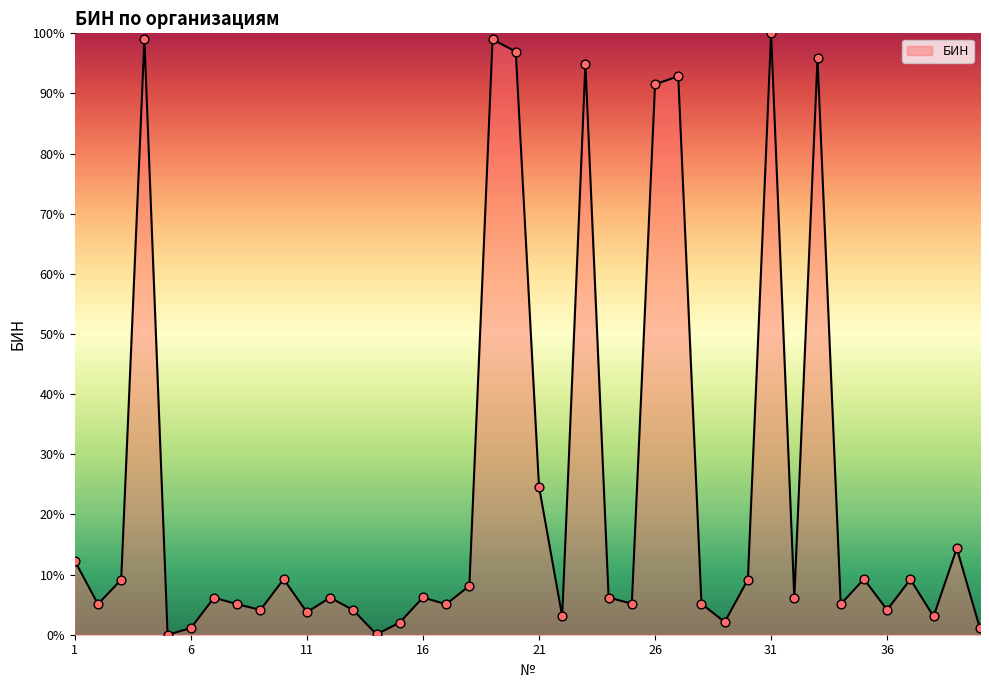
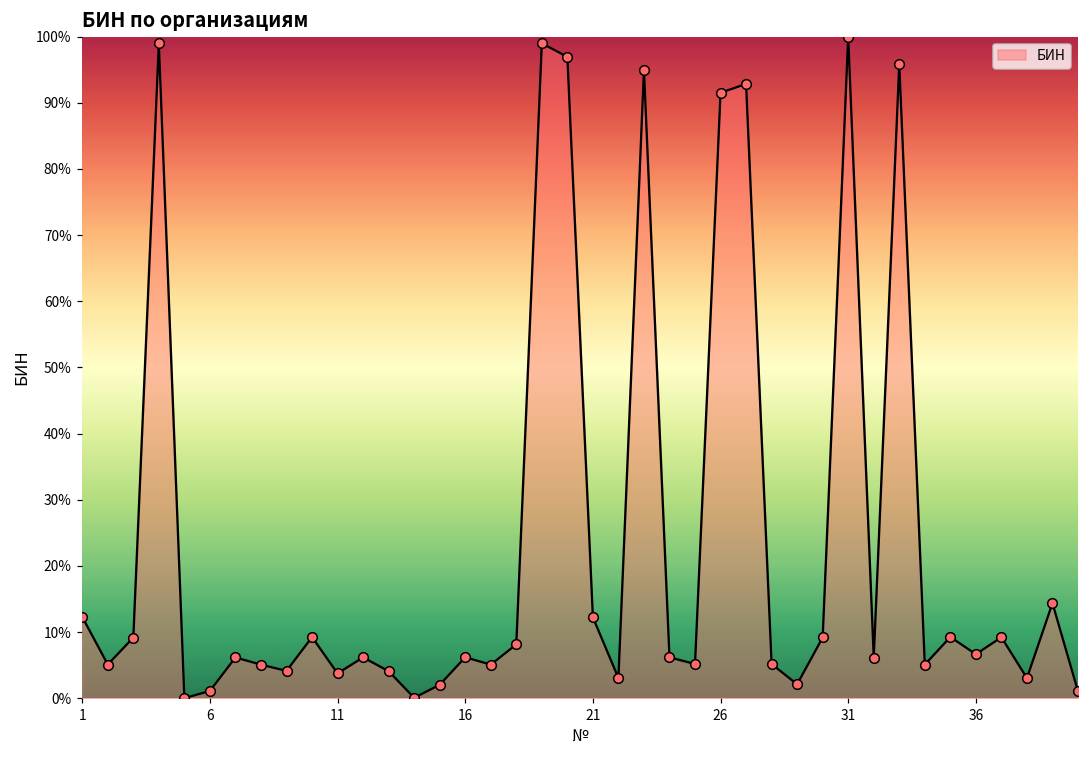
  {
    "1": "12%",
    "6": "1%",
    "11": "4%",
    "16": "6%",
-   "21": "25%",
+   "21": "12%",
    "26": "92%",
    "31": "100%",
-   "36": "4%"
+   "36": "7%"
  }
